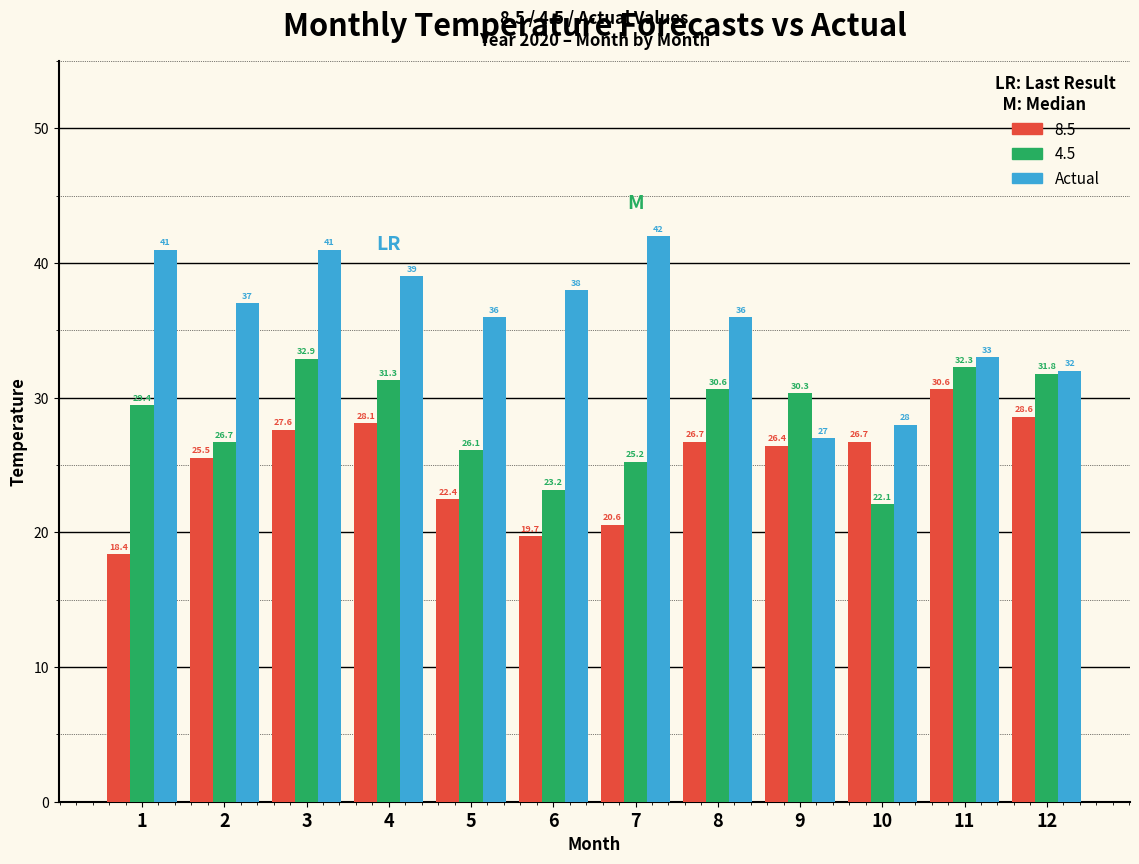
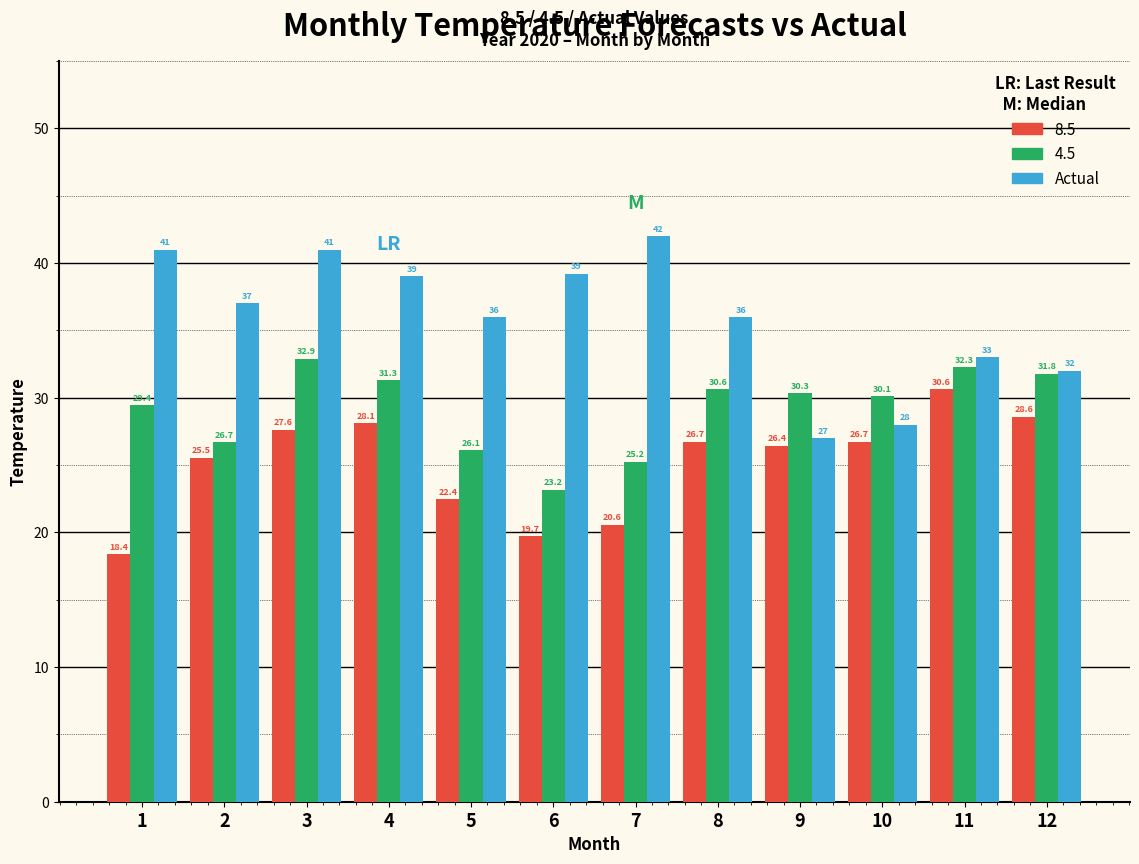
  {
    "8.5": {
      "1": 18.4,
      "2": 25.5,
      "3": 27.6,
      "4": 28.1,
      "5": 22.4,
      "6": 19.7,
      "7": 20.6,
      "8": 26.7,
      "9": 26.4,
      "10": 26.7,
      "11": 30.6,
      "12": 28.6
    },
    "4.5": {
      "1": 29.4,
      "2": 26.7,
      "3": 32.9,
      "4": 31.3,
      "5": 26.1,
      "6": 23.2,
      "7": 25.2,
      "8": 30.6,
      "9": 30.3,
-     "10": 22.1,
+     "10": 30.1,
      "11": 32.3,
      "12": 31.8
    },
    "Actual": {
      "1": 41,
      "2": 37,
      "3": 41,
      "4": 39,
      "5": 36,
-     "6": 38,
+     "6": 39,
      "7": 42,
      "8": 36,
      "9": 27,
      "10": 28,
      "11": 33,
      "12": 32
    }
  }
